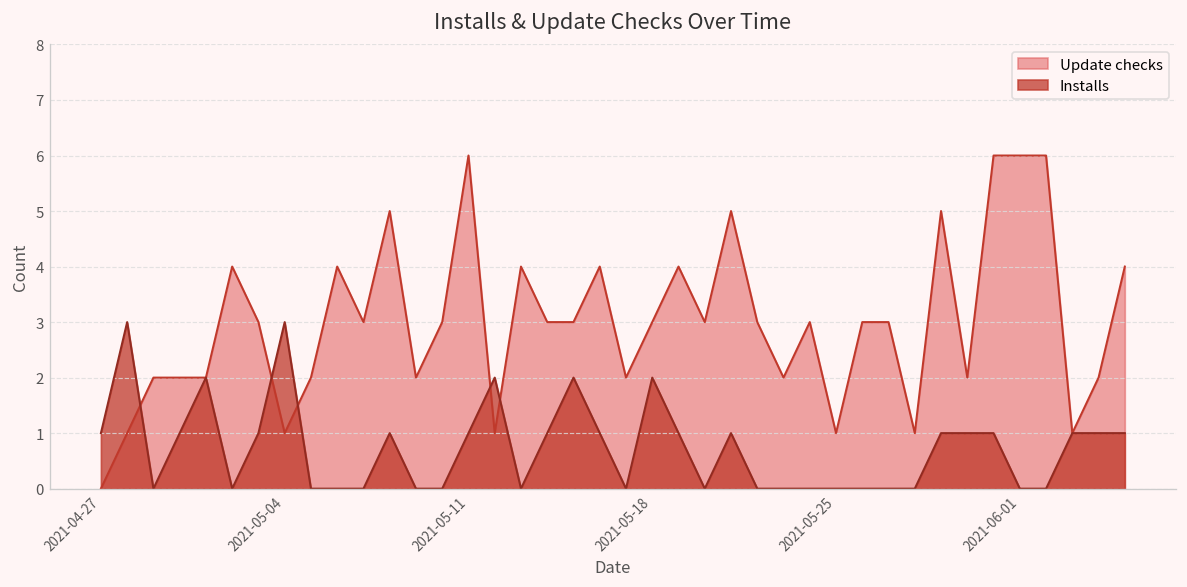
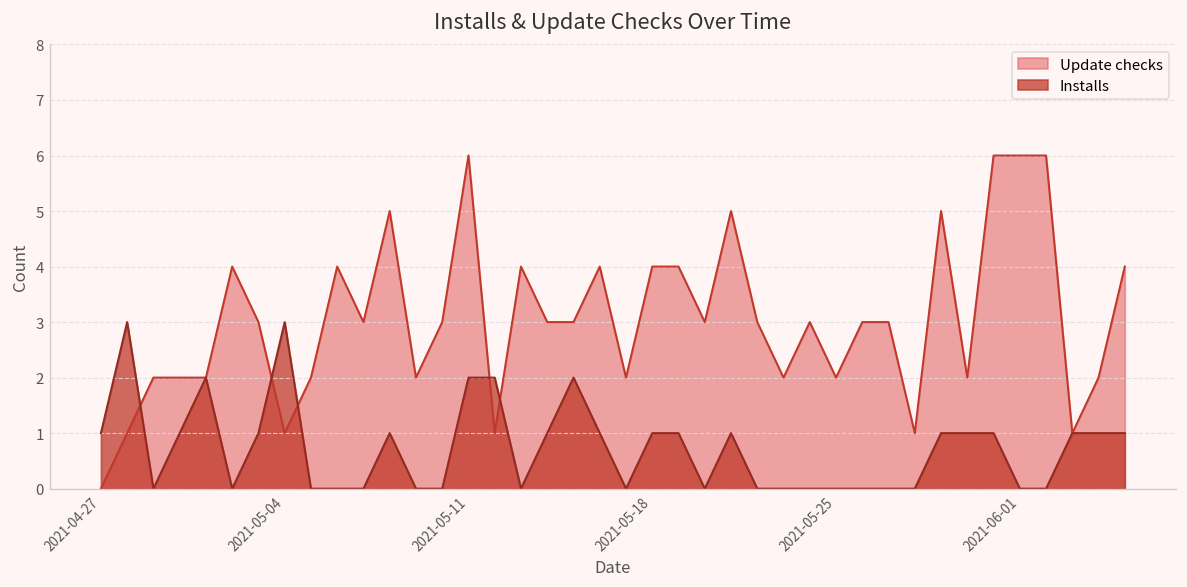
  {
    "Update checks": {
      "2021-04-27": 0,
      "2021-05-04": 1,
      "2021-05-11": 6,
-     "2021-05-18": 3,
-     "2021-05-25": 1,
+     "2021-05-18": 4,
+     "2021-05-25": 2,
      "2021-06-01": 6
    },
    "Installs": {
      "2021-04-27": 1,
      "2021-05-04": 3,
-     "2021-05-11": 1,
-     "2021-05-18": 2,
+     "2021-05-11": 2,
+     "2021-05-18": 1,
      "2021-05-25": 0,
      "2021-06-01": 0
    }
  }
